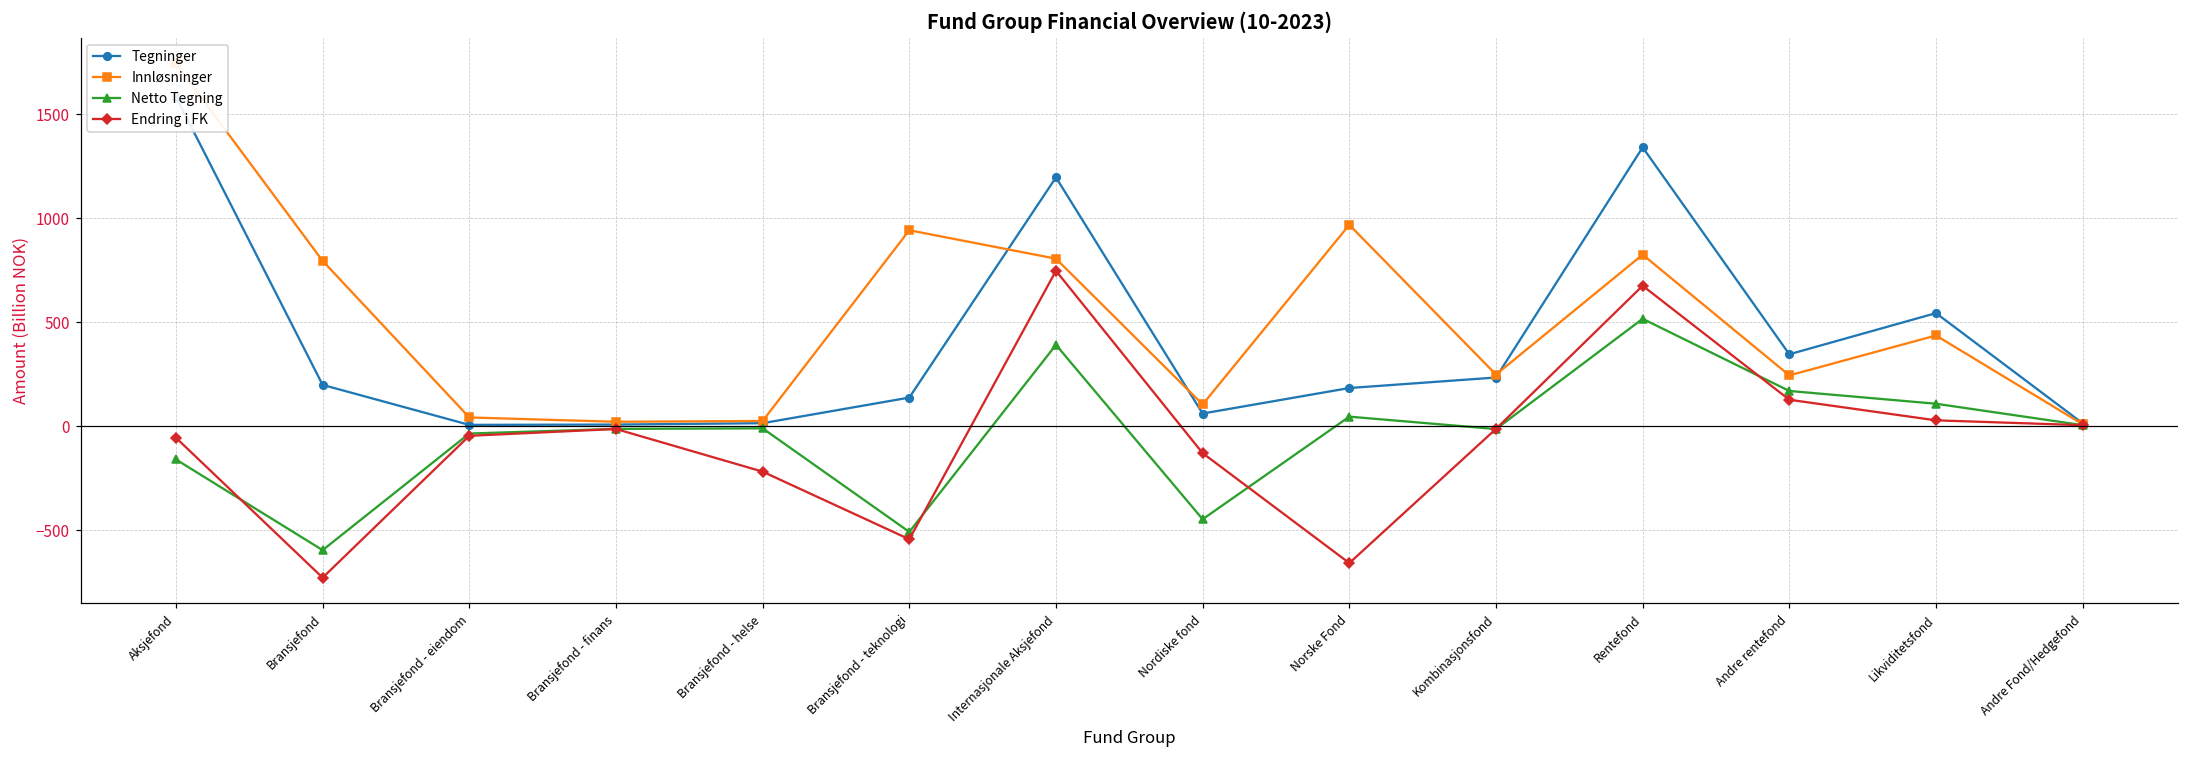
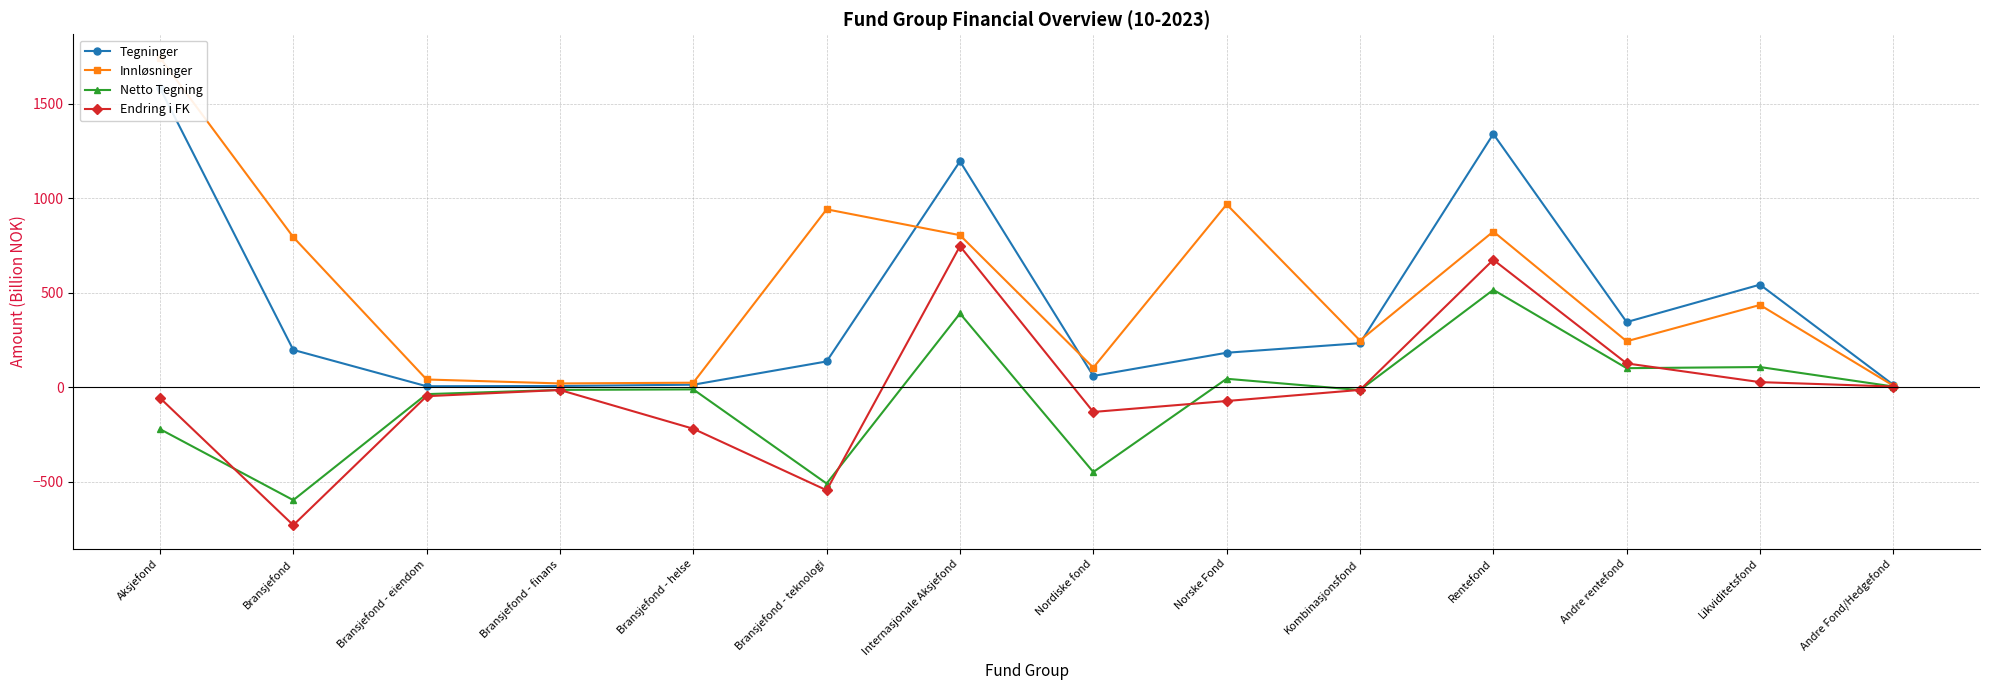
  {
    "Tegninger": {
      "Bransjefond": 200,
      "Bransjefond - eiendom": 10,
      "Bransjefond - finans": 10,
      "Bransjefond - teknologi": 140,
      "Internasjonale Aksjefond": 1200,
      "Nordiske fond": 60,
      "Norske Fond": 180,
      "Kombinasjonsfond": 230,
      "Rentefond": 1340,
      "Andre rentefond": 350,
      "Likviditetsfond": 540
    },
    "Innløsninger": {
      "Bransjefond": 790,
      "Bransjefond - eiendom": 40,
      "Bransjefond - finans": 20,
      "Bransjefond - teknologi": 940,
      "Internasjonale Aksjefond": 810,
      "Nordiske fond": 100,
      "Norske Fond": 970,
      "Kombinasjonsfond": 250,
      "Rentefond": 820,
      "Andre rentefond": 240,
      "Likviditetsfond": 440
    },
    "Netto Tegning": {
-     "Aksjefond": -160,
+     "Aksjefond": -220,
      "Bransjefond": -600,
      "Bransjefond - helse": -10,
      "Bransjefond - teknologi": -510,
      "Internasjonale Aksjefond": 390,
      "Nordiske fond": -450,
      "Norske Fond": 50,
      "Rentefond": 520,
-     "Andre rentefond": 170,
+     "Andre rentefond": 100,
      "Likviditetsfond": 110
    },
    "Endring i FK": {
      "Aksjefond": -60,
      "Bransjefond": -730,
      "Bransjefond - helse": -220,
      "Bransjefond - teknologi": -540,
      "Internasjonale Aksjefond": 750,
      "Nordiske fond": -130,
-     "Norske Fond": -660,
+     "Norske Fond": -70,
      "Rentefond": 670,
      "Andre rentefond": 130,
      "Likviditetsfond": 30
    }
  }
